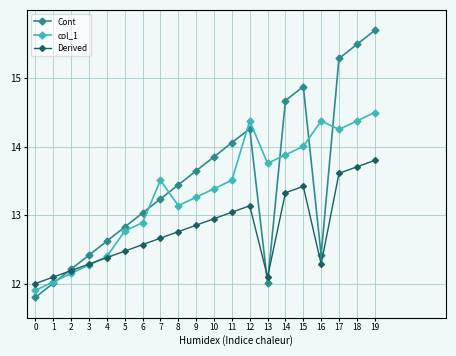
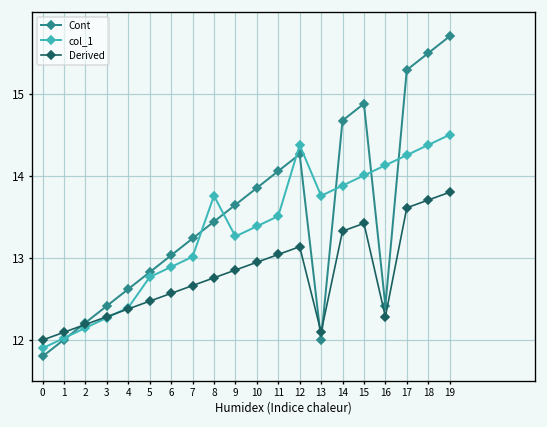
  {
    "Cont": {
      "0": 11.8,
      "3": 12.4,
      "4": 12.6,
      "5": 12.8,
      "6": 13.0,
      "7": 13.2,
      "8": 13.4,
      "9": 13.6,
      "10": 13.9,
      "11": 14.1,
      "12": 14.3,
      "13": 12.0,
      "14": 14.7,
      "15": 14.9,
      "16": 12.4,
      "17": 15.3,
      "18": 15.5,
      "19": 15.7
    },
    "col_1": {
      "0": 11.9,
      "2": 12.1,
      "5": 12.8,
      "6": 12.9,
-     "7": 13.5,
-     "8": 13.1,
+     "7": 13.0,
+     "8": 13.8,
      "9": 13.3,
      "10": 13.4,
      "11": 13.5,
      "12": 14.4,
      "13": 13.8,
      "14": 13.9,
      "15": 14.0,
-     "16": 14.4,
+     "16": 14.1,
      "17": 14.3,
      "18": 14.4,
      "19": 14.5
    },
    "Derived": {
      "0": 12.0,
      "1": 12.1,
      "5": 12.5,
      "6": 12.6,
      "7": 12.7,
      "8": 12.8,
      "9": 12.9,
      "10": 12.9,
      "11": 13.0,
      "12": 13.1,
      "13": 12.1,
      "14": 13.3,
      "15": 13.4,
      "16": 12.3,
      "17": 13.6,
      "18": 13.7,
      "19": 13.8
    }
  }
